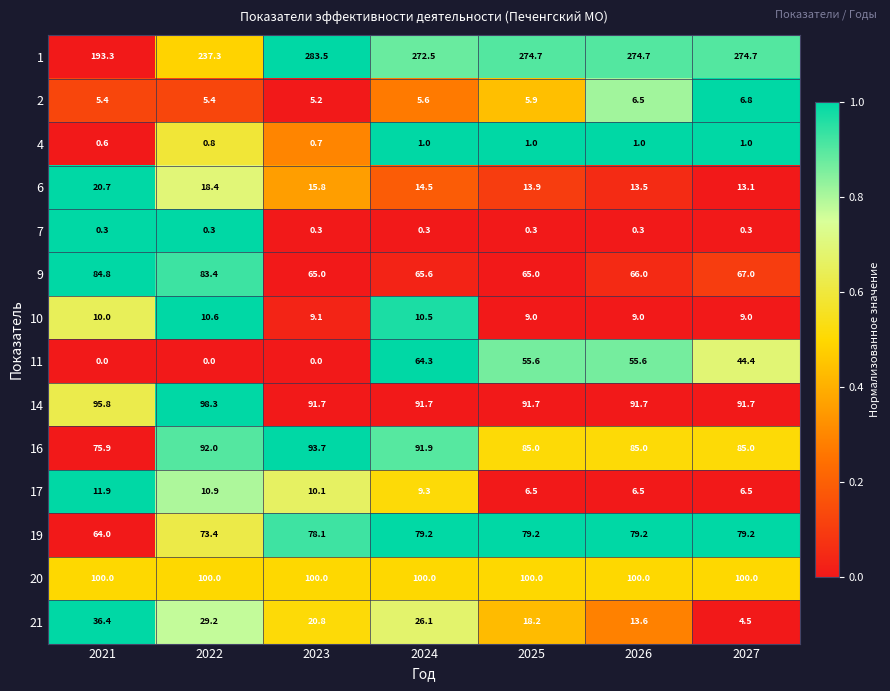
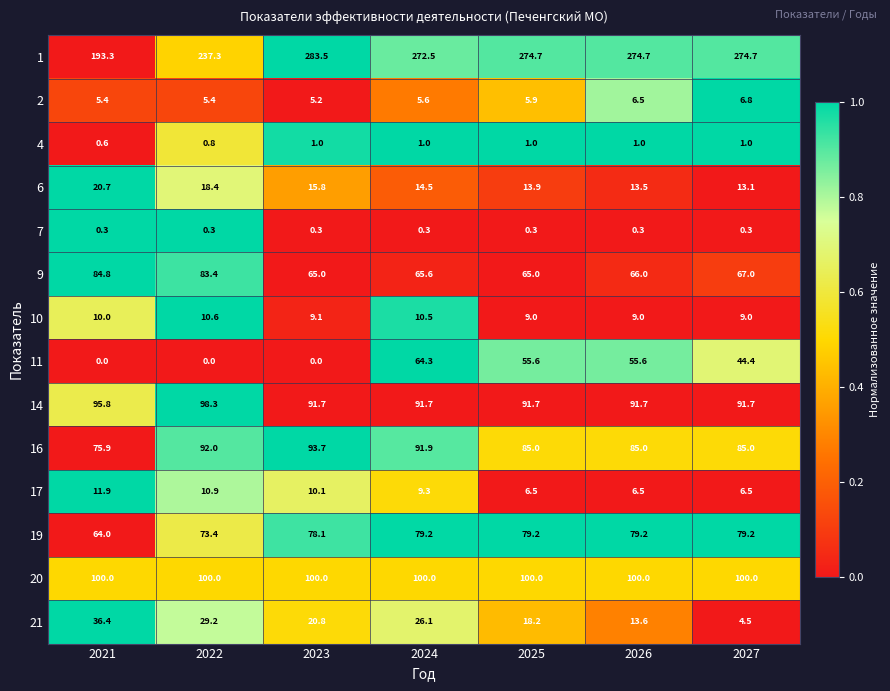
  {
    "1": {
      "2021": 193.3,
      "2022": 237.3,
      "2023": 283.5,
      "2024": 272.5,
      "2025": 274.7,
      "2026": 274.7,
      "2027": 274.7
    },
    "2": {
      "2021": 5.4,
      "2022": 5.4,
      "2023": 5.2,
      "2024": 5.6,
      "2025": 5.9,
      "2026": 6.5,
      "2027": 6.8
    },
    "4": {
      "2021": 0.6,
      "2022": 0.8,
-     "2023": 0.7,
+     "2023": 1.0,
      "2024": 1.0,
      "2025": 1.0,
      "2026": 1.0,
      "2027": 1.0
    },
    "6": {
      "2021": 20.7,
      "2022": 18.4,
      "2023": 15.8,
      "2024": 14.5,
      "2025": 13.9,
      "2026": 13.5,
      "2027": 13.1
    },
    "7": {
      "2021": 0.3,
      "2022": 0.3,
      "2023": 0.3,
      "2024": 0.3,
      "2025": 0.3,
      "2026": 0.3,
      "2027": 0.3
    },
    "9": {
      "2021": 84.8,
      "2022": 83.4,
      "2023": 65.0,
      "2024": 65.6,
      "2025": 65.0,
      "2026": 66.0,
      "2027": 67.0
    },
    "10": {
      "2021": 10.0,
      "2022": 10.6,
      "2023": 9.1,
      "2024": 10.5,
      "2025": 9.0,
      "2026": 9.0,
      "2027": 9.0
    },
    "11": {
      "2021": 0.0,
      "2022": 0.0,
      "2023": 0.0,
      "2024": 64.3,
      "2025": 55.6,
      "2026": 55.6,
      "2027": 44.4
    },
    "14": {
      "2021": 95.8,
      "2022": 98.3,
      "2023": 91.7,
      "2024": 91.7,
      "2025": 91.7,
      "2026": 91.7,
      "2027": 91.7
    },
    "16": {
      "2021": 75.9,
      "2022": 92.0,
      "2023": 93.7,
      "2024": 91.9,
      "2025": 85.0,
      "2026": 85.0,
      "2027": 85.0
    },
    "17": {
      "2021": 11.9,
      "2022": 10.9,
      "2023": 10.1,
      "2024": 9.3,
      "2025": 6.5,
      "2026": 6.5,
      "2027": 6.5
    },
    "19": {
      "2021": 64.0,
      "2022": 73.4,
      "2023": 78.1,
      "2024": 79.2,
      "2025": 79.2,
      "2026": 79.2,
      "2027": 79.2
    },
    "20": {
      "2021": 100.0,
      "2022": 100.0,
      "2023": 100.0,
      "2024": 100.0,
      "2025": 100.0,
      "2026": 100.0,
      "2027": 100.0
    },
    "21": {
      "2021": 36.4,
      "2022": 29.2,
      "2023": 20.8,
      "2024": 26.1,
      "2025": 18.2,
      "2026": 13.6,
      "2027": 4.5
    }
  }
